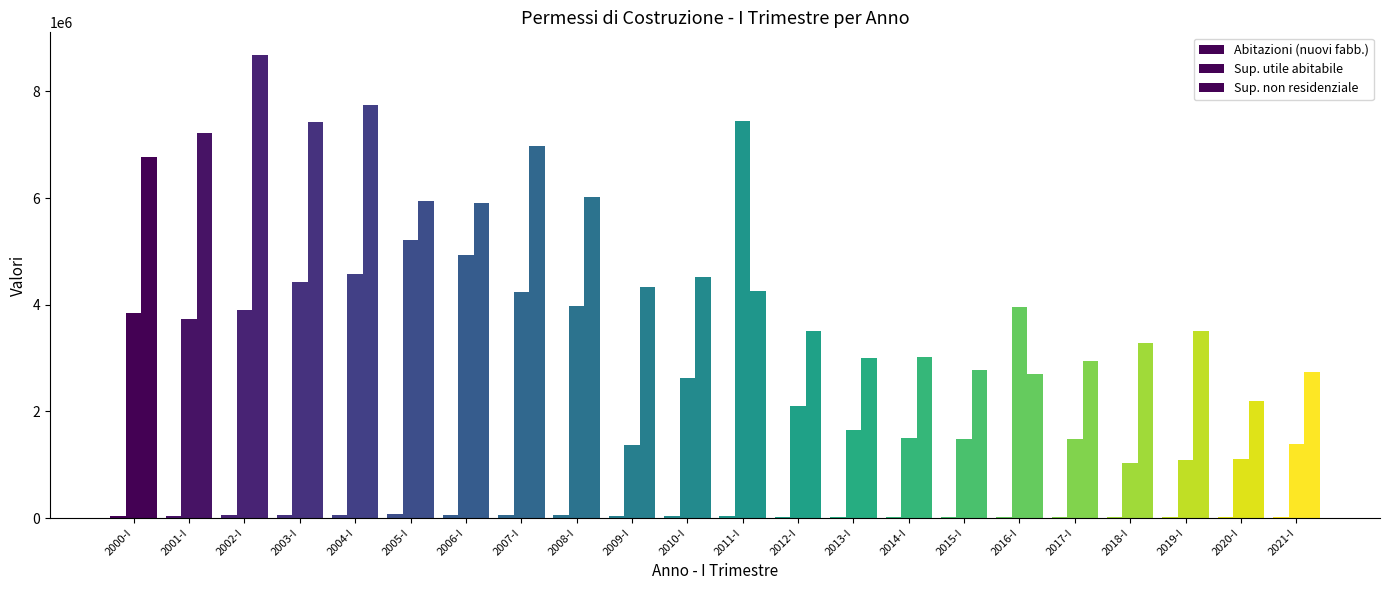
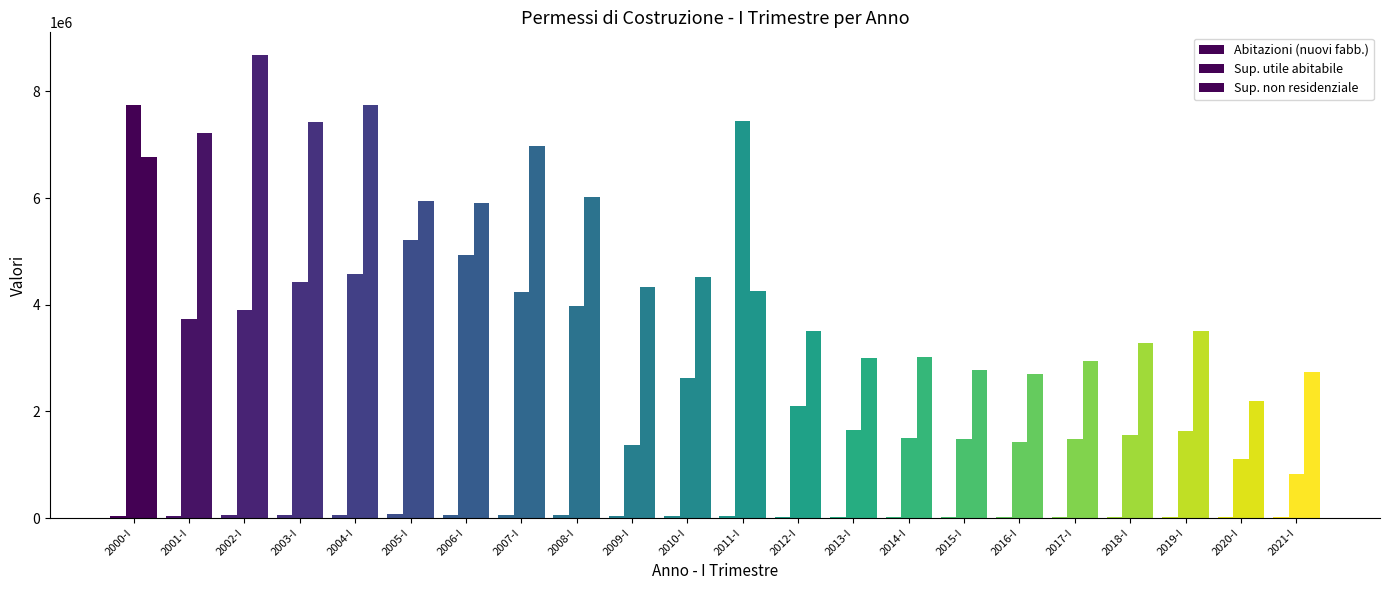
  {
-   "2000-I": 3900000,
+   "2000-I": 7700000,
    "2001-I": 3700000,
    "2002-I": 3900000,
    "2003-I": 4400000,
    "2004-I": 4600000,
    "2005-I": 5200000,
    "2006-I": 4900000,
    "2007-I": 4200000,
    "2008-I": 4000000,
    "2009-I": 1400000,
    "2010-I": 2600000,
    "2011-I": 7400000,
    "2012-I": 2100000,
    "2013-I": 1600000,
    "2014-I": 1500000,
    "2015-I": 1500000,
-   "2016-I": 4000000,
+   "2016-I": 1400000,
    "2017-I": 1500000,
-   "2018-I": 1000000,
-   "2019-I": 1100000,
+   "2018-I": 1500000,
+   "2019-I": 1600000,
    "2020-I": 1100000,
-   "2021-I": 1400000
+   "2021-I": 800000
  }
